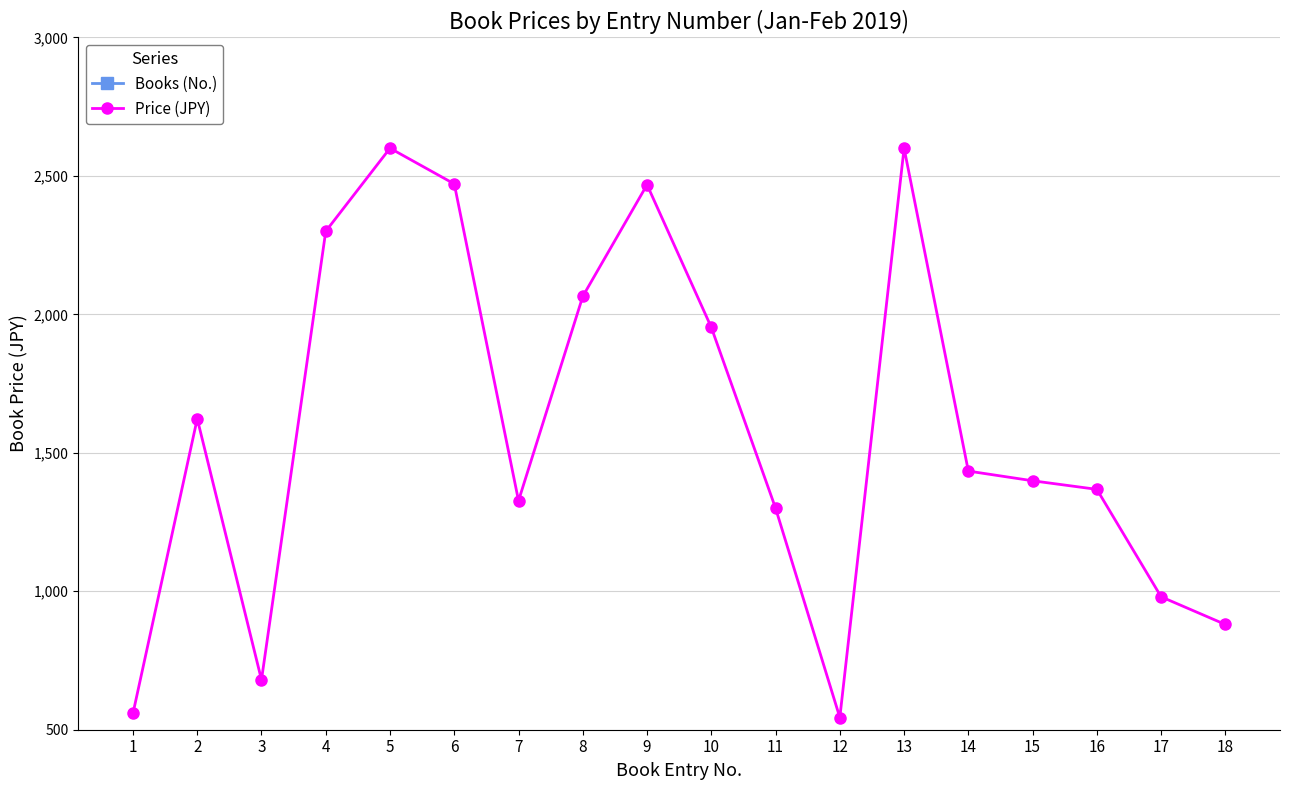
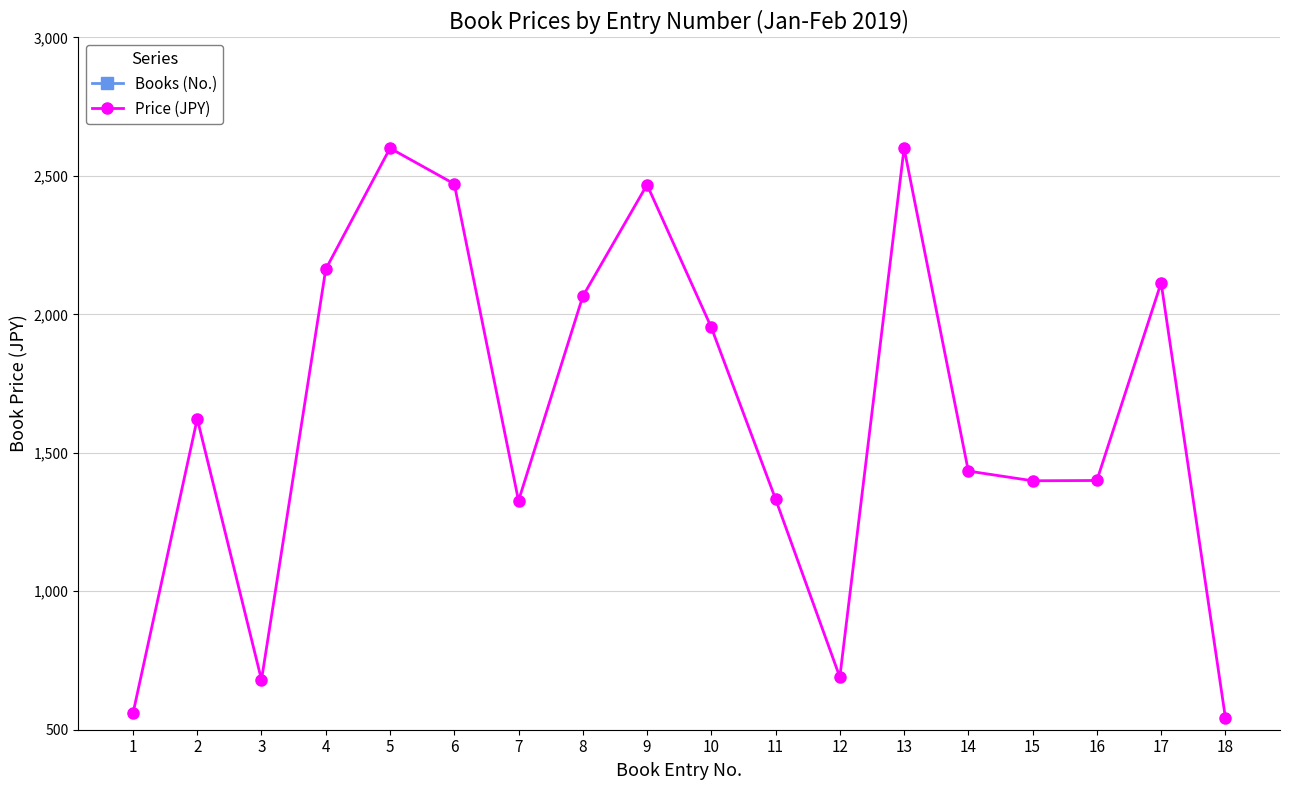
  {
    "Price (JPY)": {
      "1": "560",
      "2": "1,620",
      "3": "680",
-     "4": "2,300",
+     "4": "2,160",
      "5": "2,600",
      "6": "2,470",
      "7": "1,330",
      "8": "2,070",
      "9": "2,470",
      "10": "1,950",
-     "11": "1,300",
-     "12": "540",
+     "11": "1,330",
+     "12": "690",
      "13": "2,600",
      "14": "1,430",
      "15": "1,400",
-     "16": "1,370",
-     "17": "980",
-     "18": "880"
+     "16": "1,400",
+     "17": "2,110",
+     "18": "540"
    }
  }
